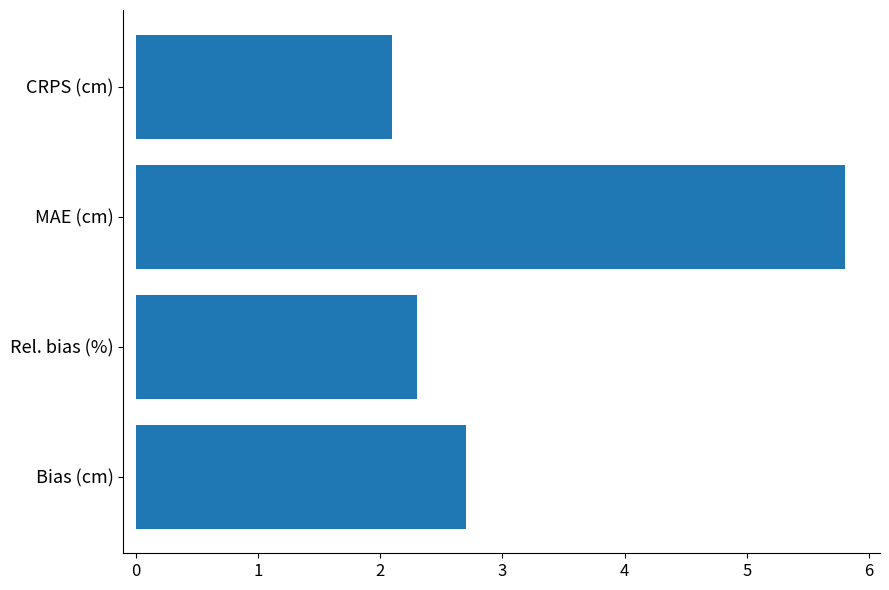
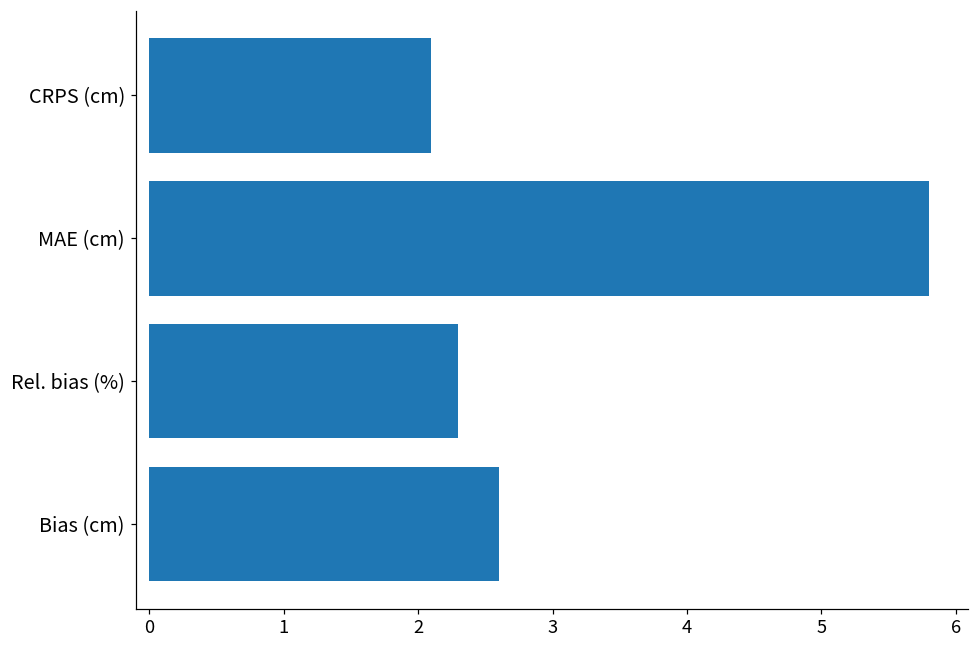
  {
    "CRPS (cm)": 2.1,
    "MAE (cm)": 5.8,
    "Rel. bias (%)": 2.3,
-   "Bias (cm)": 2.7
+   "Bias (cm)": 2.6
  }
